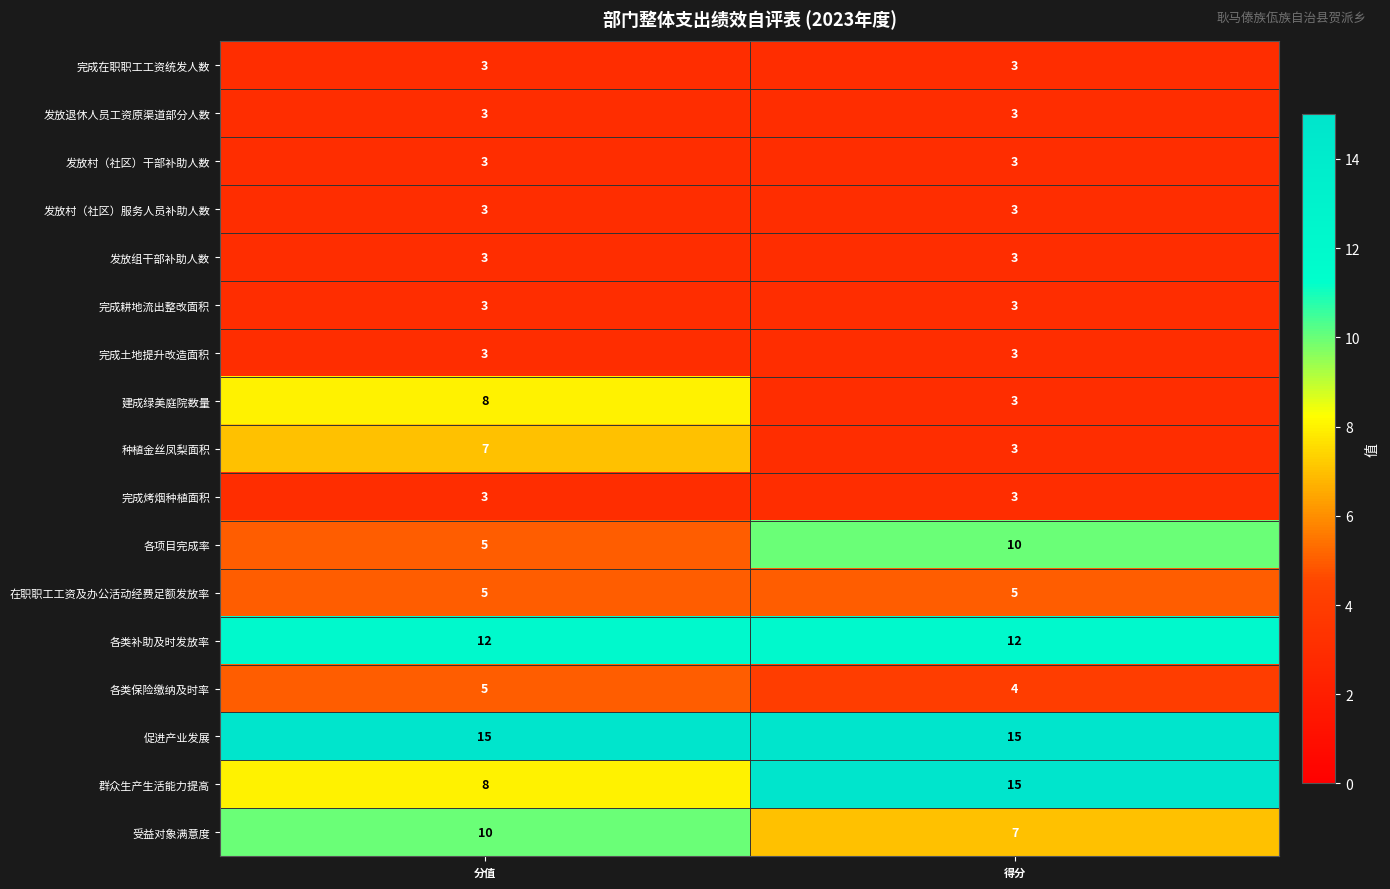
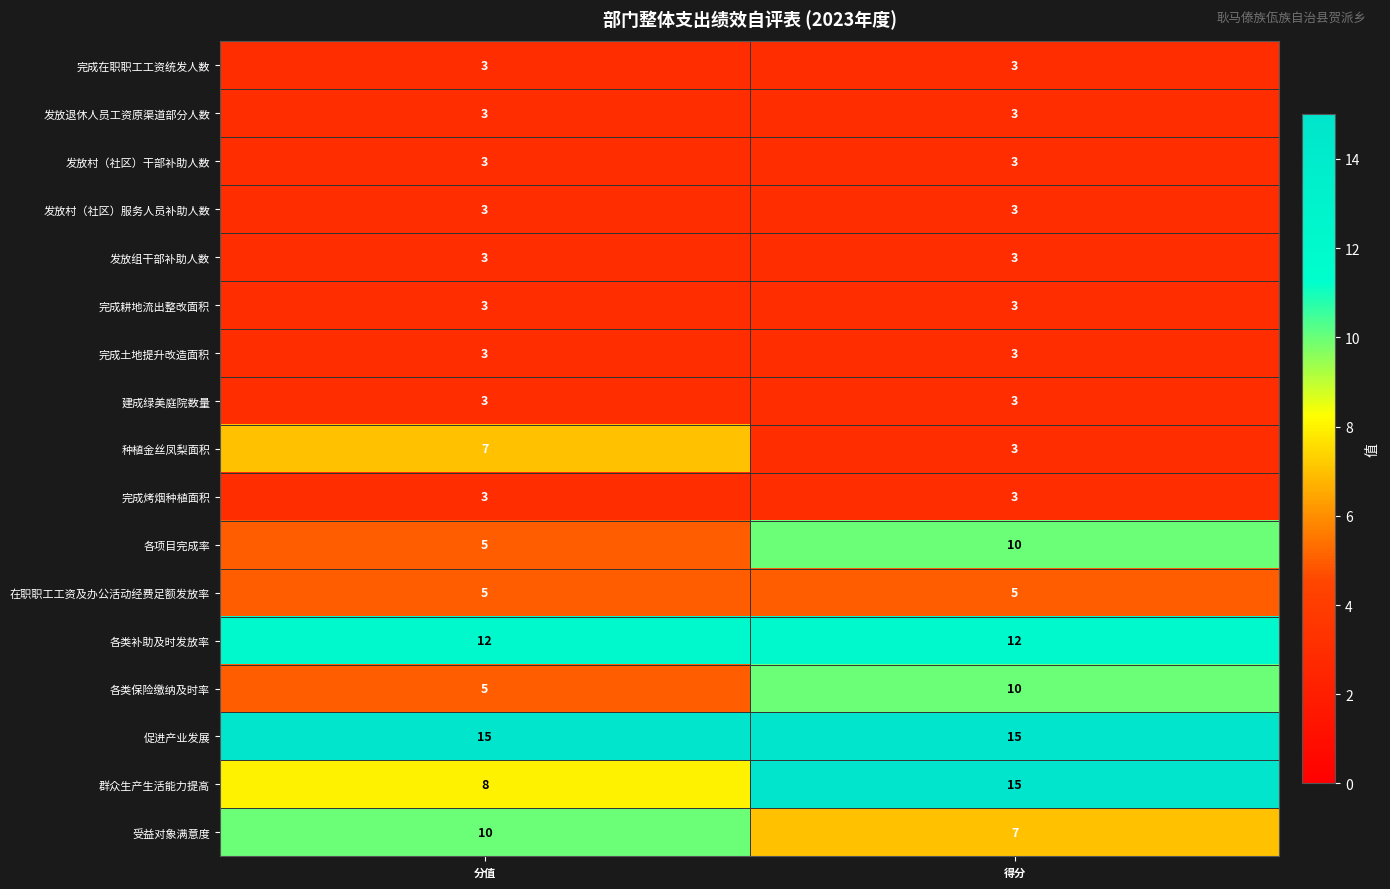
  {
    "完成在职职工工资统发人数": {
      "分值": 3,
      "得分": 3
    },
    "发放退休人员工资原渠道部分人数": {
      "分值": 3,
      "得分": 3
    },
    "发放村（社区）干部补助人数": {
      "分值": 3,
      "得分": 3
    },
    "发放村（社区）服务人员补助人数": {
      "分值": 3,
      "得分": 3
    },
    "发放组干部补助人数": {
      "分值": 3,
      "得分": 3
    },
    "完成耕地流出整改面积": {
      "分值": 3,
      "得分": 3
    },
    "完成土地提升改造面积": {
      "分值": 3,
      "得分": 3
    },
    "建成绿美庭院数量": {
-     "分值": 8,
+     "分值": 3,
      "得分": 3
    },
    "种植金丝凤梨面积": {
      "分值": 7,
      "得分": 3
    },
    "完成烤烟种植面积": {
      "分值": 3,
      "得分": 3
    },
    "各项目完成率": {
      "分值": 5,
      "得分": 10
    },
    "在职职工工资及办公活动经费足额发放率": {
      "分值": 5,
      "得分": 5
    },
    "各类补助及时发放率": {
      "分值": 12,
      "得分": 12
    },
    "各类保险缴纳及时率": {
      "分值": 5,
-     "得分": 4
+     "得分": 10
    },
    "促进产业发展": {
      "分值": 15,
      "得分": 15
    },
    "群众生产生活能力提高": {
      "分值": 8,
      "得分": 15
    },
    "受益对象满意度": {
      "分值": 10,
      "得分": 7
    }
  }
